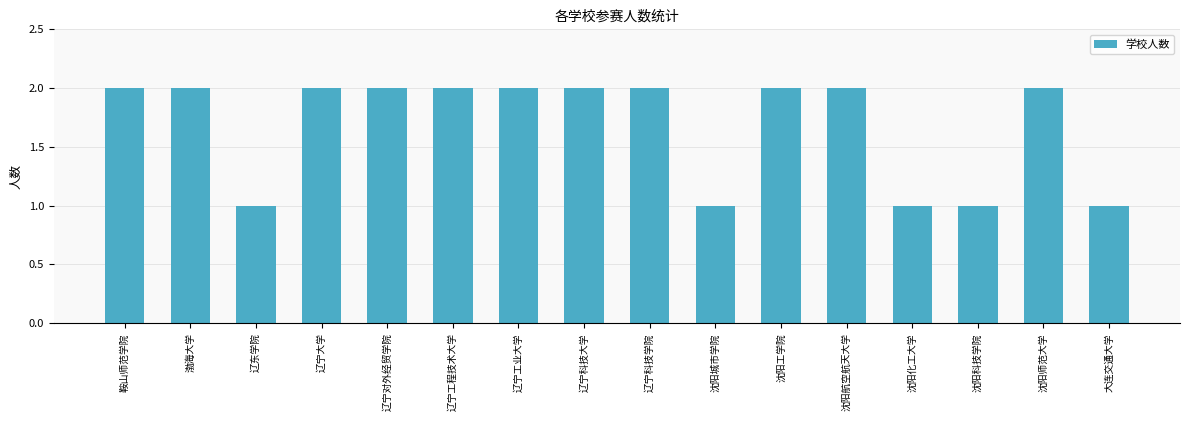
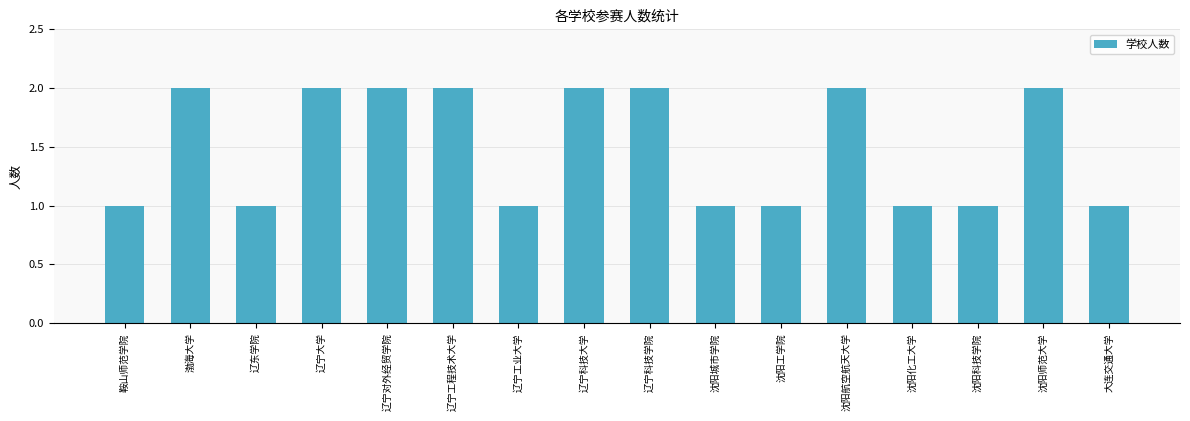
  {
-   "鞍山师范学院": 2,
+   "鞍山师范学院": 1,
    "渤海大学": 2,
    "辽东学院": 1,
    "辽宁大学": 2,
    "辽宁对外经贸学院": 2,
    "辽宁工程技术大学": 2,
-   "辽宁工业大学": 2,
+   "辽宁工业大学": 1,
    "辽宁科技大学": 2,
    "辽宁科技学院": 2,
    "沈阳城市学院": 1,
-   "沈阳工学院": 2,
+   "沈阳工学院": 1,
    "沈阳航空航天大学": 2,
    "沈阳化工大学": 1,
    "沈阳科技学院": 1,
    "沈阳师范大学": 2,
    "大连交通大学": 1
  }
